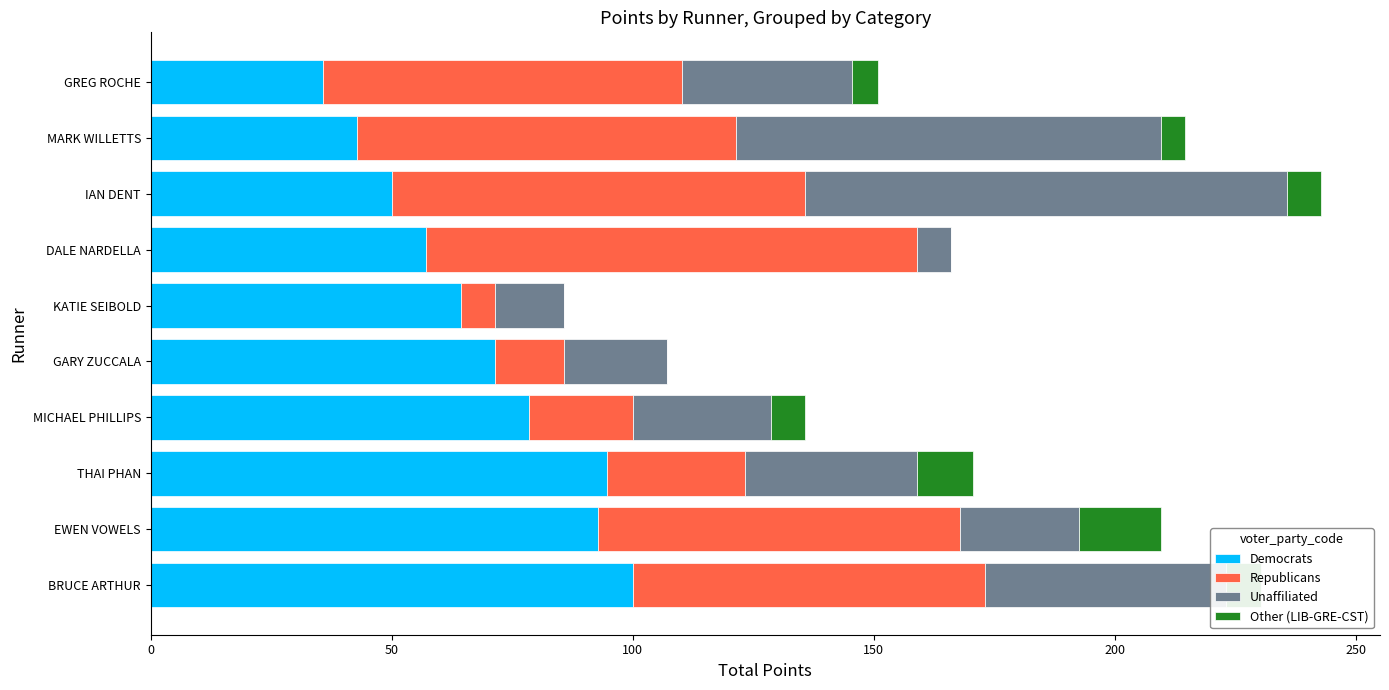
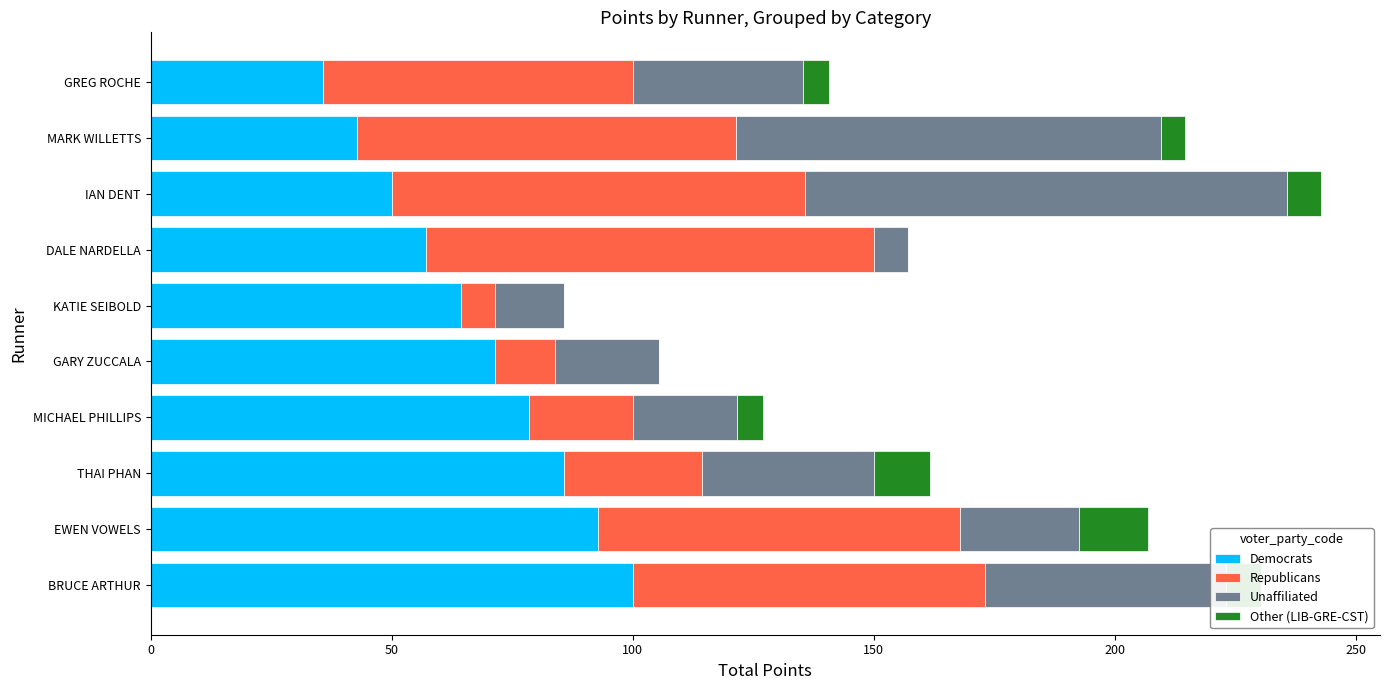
  {
    "Democrats": {
      "GREG ROCHE": 36,
      "MARK WILLETTS": 43,
      "IAN DENT": 50,
      "DALE NARDELLA": 57,
      "KATIE SEIBOLD": 64,
      "GARY ZUCCALA": 71,
      "MICHAEL PHILLIPS": 79,
-     "THAI PHAN": 95,
+     "THAI PHAN": 86,
      "EWEN VOWELS": 93,
      "BRUCE ARTHUR": 100
    },
    "Republicans": {
-     "GREG ROCHE": 75,
+     "GREG ROCHE": 64,
      "MARK WILLETTS": 79,
      "IAN DENT": 86,
-     "DALE NARDELLA": 102,
+     "DALE NARDELLA": 93,
      "KATIE SEIBOLD": 7,
-     "GARY ZUCCALA": 14,
+     "GARY ZUCCALA": 12,
      "MICHAEL PHILLIPS": 21,
      "THAI PHAN": 29,
      "EWEN VOWELS": 75,
      "BRUCE ARTHUR": 73
    },
    "Unaffiliated": {
      "GREG ROCHE": 35,
      "MARK WILLETTS": 88,
      "IAN DENT": 100,
      "DALE NARDELLA": 7,
      "KATIE SEIBOLD": 14,
      "GARY ZUCCALA": 21,
-     "MICHAEL PHILLIPS": 29,
+     "MICHAEL PHILLIPS": 22,
      "THAI PHAN": 36,
      "EWEN VOWELS": 25
    },
    "Other (LIB-GRE-CST)": {
      "GREG ROCHE": 5,
      "MARK WILLETTS": 5,
      "IAN DENT": 7,
      "DALE NARDELLA": 0,
      "KATIE SEIBOLD": 0,
      "GARY ZUCCALA": 0,
-     "MICHAEL PHILLIPS": 7,
+     "MICHAEL PHILLIPS": 5,
      "THAI PHAN": 12,
-     "EWEN VOWELS": 17
+     "EWEN VOWELS": 14
    }
  }
